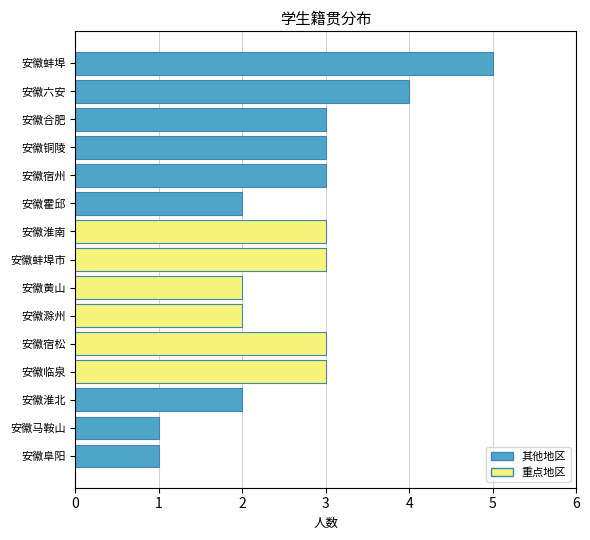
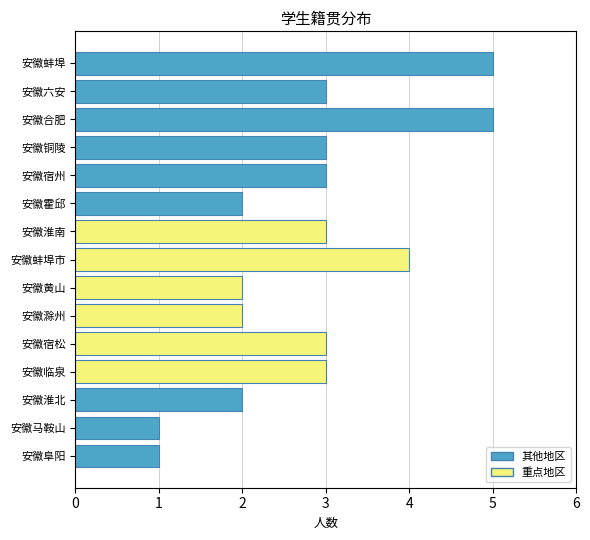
  {
    "安徽蚌埠": 5,
-   "安徽六安": 4,
-   "安徽合肥": 3,
+   "安徽六安": 3,
+   "安徽合肥": 5,
    "安徽铜陵": 3,
    "安徽宿州": 3,
    "安徽霍邱": 2,
    "安徽淮南": 3,
-   "安徽蚌埠市": 3,
+   "安徽蚌埠市": 4,
    "安徽黄山": 2,
    "安徽滁州": 2,
    "安徽宿松": 3,
    "安徽临泉": 3,
    "安徽淮北": 2,
    "安徽马鞍山": 1,
    "安徽阜阳": 1
  }
